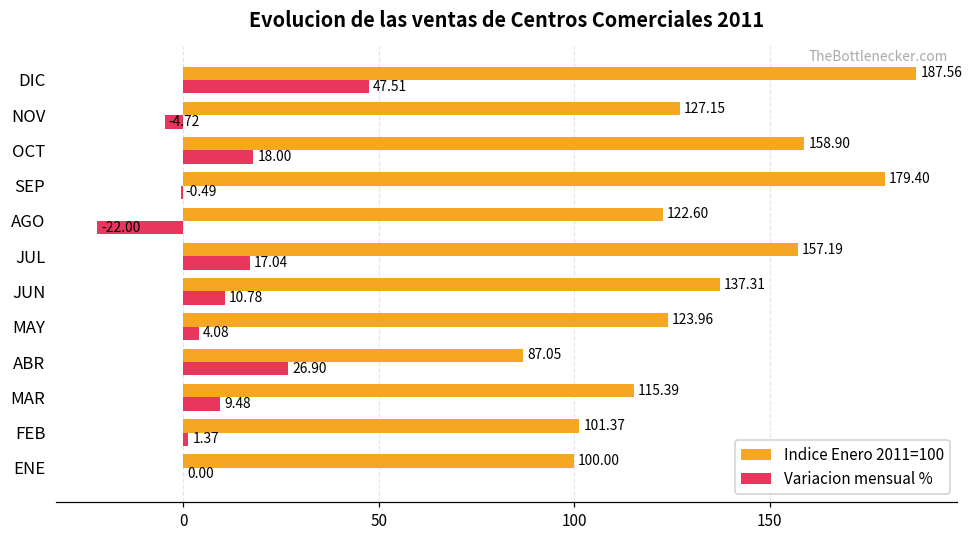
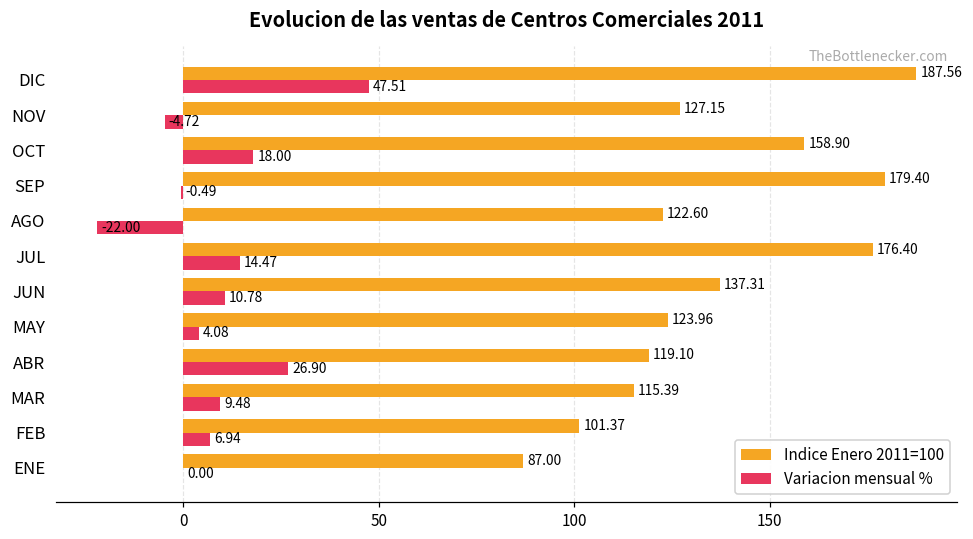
  {
    "Indice Enero 2011=100": {
      "DIC": 187.56,
      "NOV": 127.15,
      "OCT": 158.90,
      "SEP": 179.40,
      "AGO": 122.60,
-     "JUL": 157.19,
+     "JUL": 176.40,
      "JUN": 137.31,
      "MAY": 123.96,
-     "ABR": 87.05,
+     "ABR": 119.10,
      "MAR": 115.39,
      "FEB": 101.37,
-     "ENE": 100.00
+     "ENE": 87.00
    },
    "Variacion mensual %": {
      "DIC": 47.51,
      "NOV": -4.72,
      "OCT": 18.00,
      "SEP": -0.49,
      "AGO": -22.00,
-     "JUL": 17.04,
+     "JUL": 14.47,
      "JUN": 10.78,
      "MAY": 4.08,
      "ABR": 26.90,
      "MAR": 9.48,
-     "FEB": 1.37,
+     "FEB": 6.94,
      "ENE": 0.00
    }
  }
